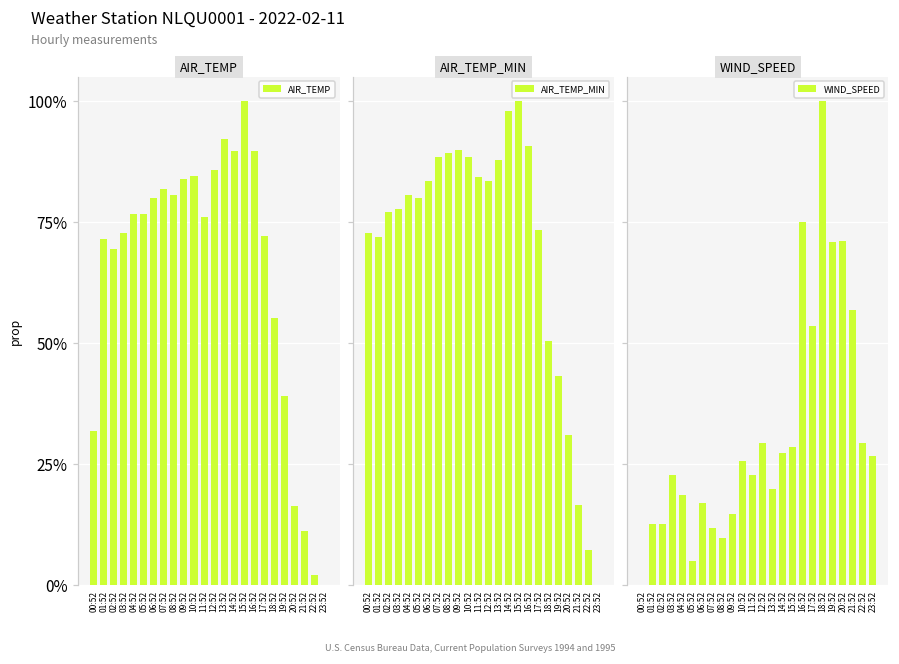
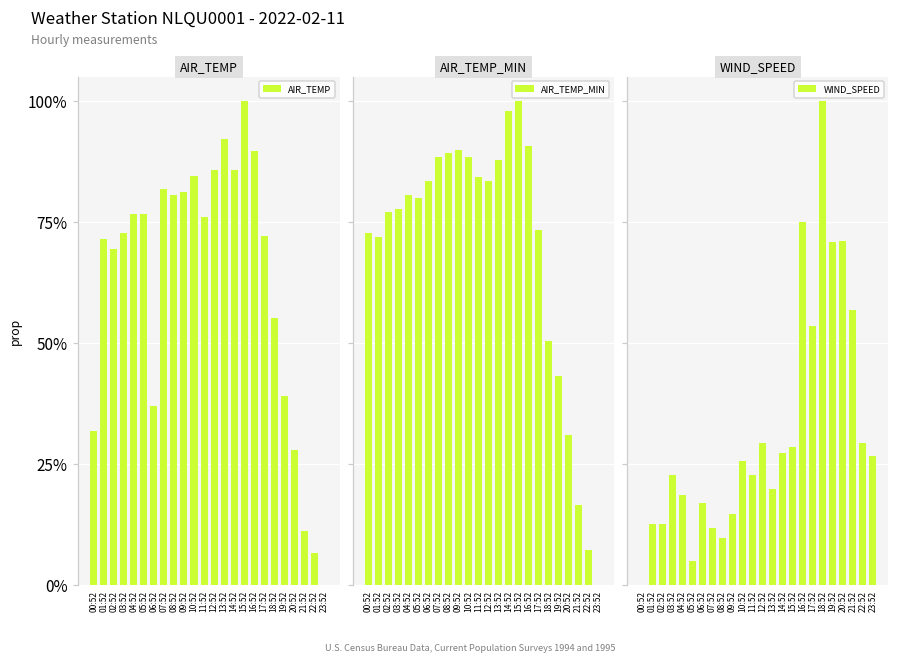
  {
    "AIR_TEMP": {
      "00:52": "32%",
      "01:52": "71%",
      "02:52": "69%",
      "03:52": "73%",
      "04:52": "77%",
      "05:52": "77%",
-     "06:52": "80%",
+     "06:52": "37%",
      "07:52": "82%",
      "08:52": "81%",
-     "09:52": "84%",
+     "09:52": "81%",
      "10:52": "84%",
      "11:52": "76%",
      "12:52": "86%",
      "13:52": "92%",
-     "14:52": "90%",
+     "14:52": "86%",
      "15:52": "100%",
      "16:52": "90%",
      "17:52": "72%",
      "18:52": "55%",
      "19:52": "39%",
-     "20:52": "16%",
+     "20:52": "28%",
      "21:52": "11%",
-     "22:52": "2%",
+     "22:52": "6%",
      "23:52": "0%"
    }
  }
